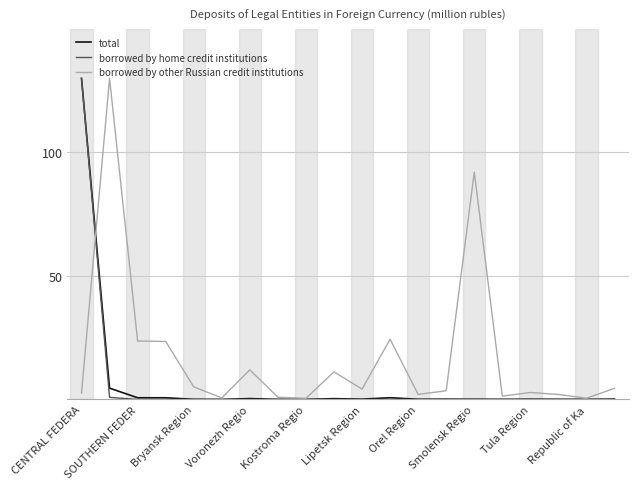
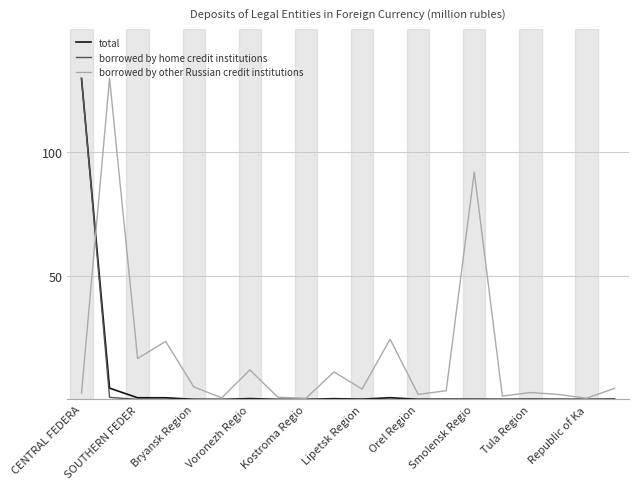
  {
    "borrowed by other Russian credit institutions": {
      "CENTRAL FEDERA": 3,
-     "SOUTHERN FEDER": 24,
+     "SOUTHERN FEDER": 17,
      "Bryansk Region": 5,
      "Voronezh Regio": 12,
      "Lipetsk Region": 4,
      "Orel Region": 2,
      "Smolensk Regio": 92,
      "Tula Region": 3
    }
  }
